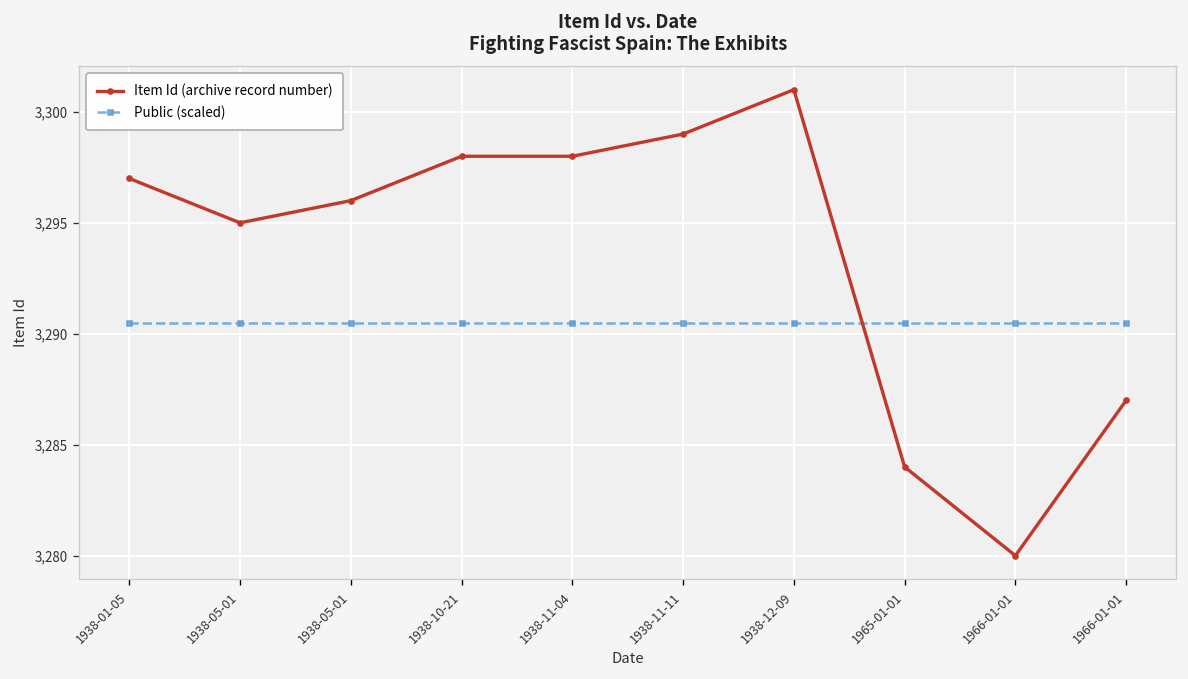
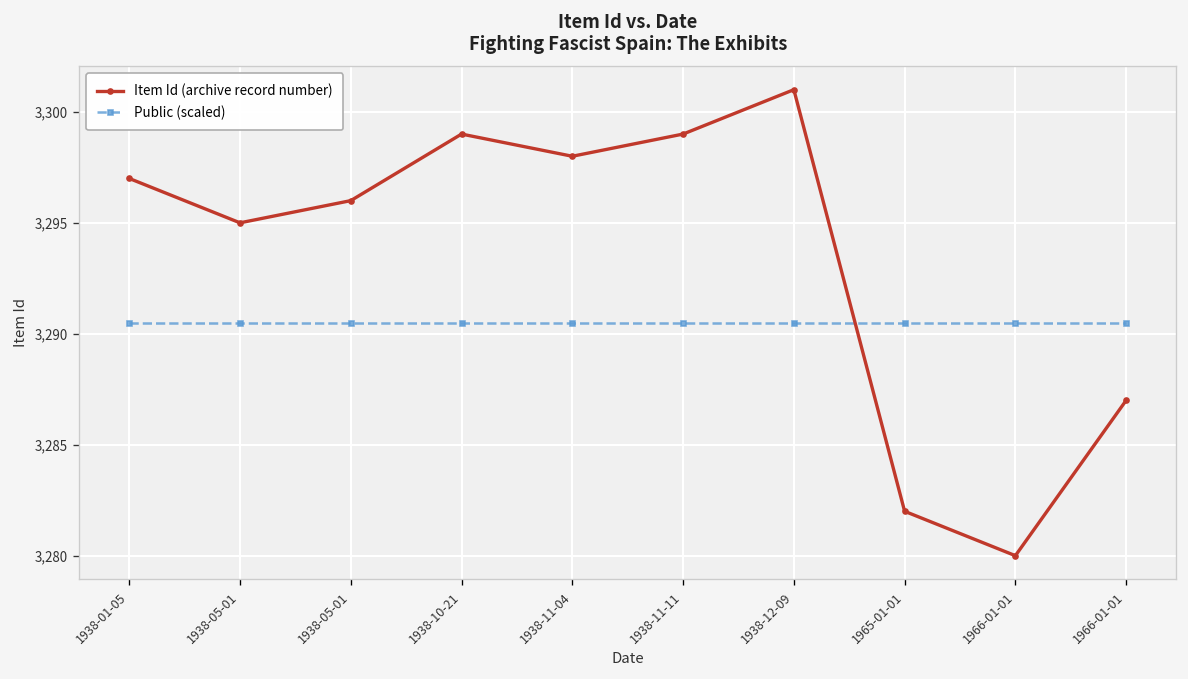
  {
    "Item Id (archive record number)": {
      "1938-01-05": "3,297",
-     "1938-10-21": "3,298",
+     "1938-10-21": "3,299",
      "1938-11-04": "3,298",
      "1938-11-11": "3,299",
      "1938-12-09": "3,301",
-     "1965-01-01": "3,284"
+     "1965-01-01": "3,282"
    },
    "Public (scaled)": {
      "1938-01-05": "3,290.5",
      "1938-10-21": "3,290.5",
      "1938-11-04": "3,290.5",
      "1938-11-11": "3,290.5",
      "1938-12-09": "3,290.5",
      "1965-01-01": "3,290.5"
    }
  }
